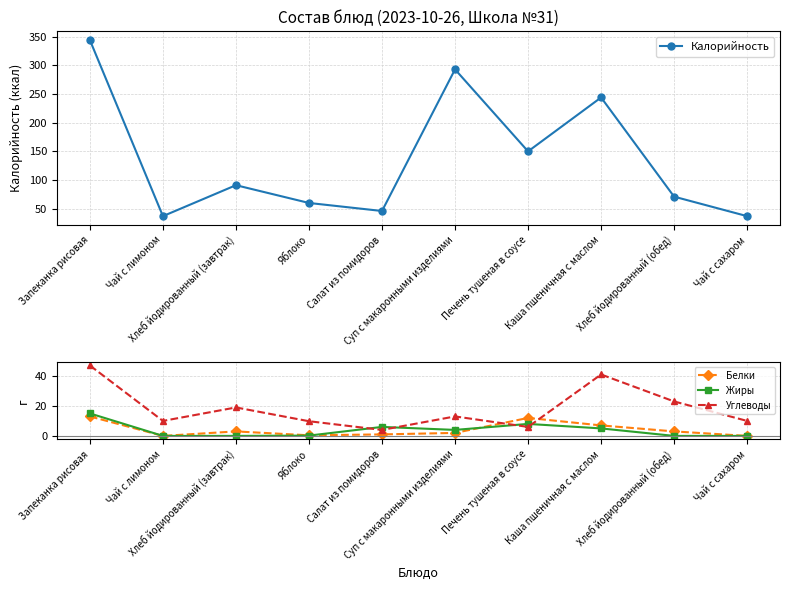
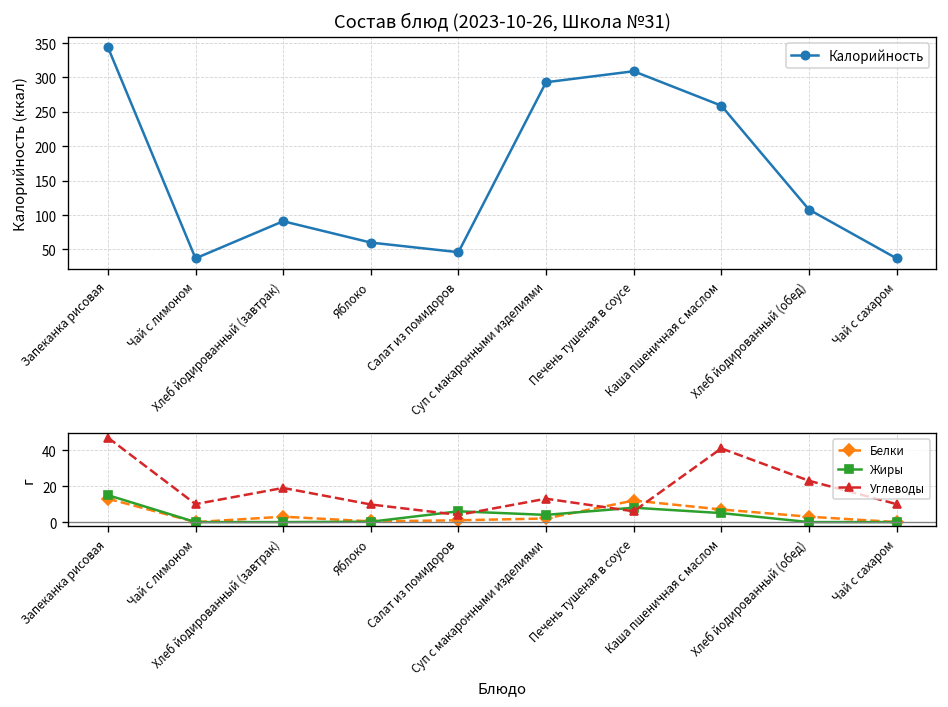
  {
    "Состав блюд (2023-10-26, Школа №31)": {
      "Запеканка рисовая": 340,
      "Чай с лимоном": 40,
      "Хлеб йодированный (завтрак)": 90,
      "Яблоко": 60,
      "Салат из помидоров": 50,
      "Суп с макаронными изделиями": 290,
-     "Печень тушеная в соусе": 150,
-     "Каша пшеничная с маслом": 240,
-     "Хлеб йодированный (обед)": 70,
+     "Печень тушеная в соусе": 310,
+     "Каша пшеничная с маслом": 260,
+     "Хлеб йодированный (обед)": 110,
      "Чай с сахаром": 40
    }
  }
